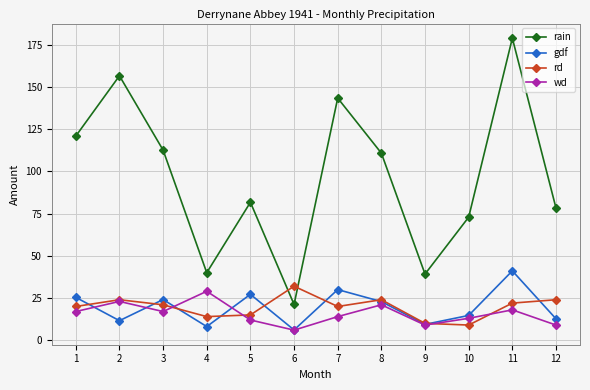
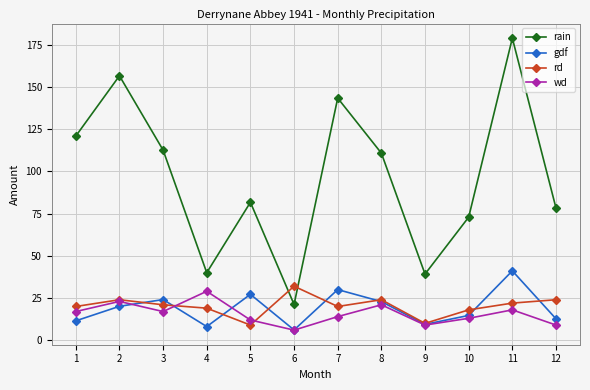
  {
    "rain": {
      "1": 121,
      "2": 157,
      "3": 113,
      "4": 40,
      "5": 82,
      "6": 21,
      "7": 143,
      "8": 111,
      "9": 39,
      "10": 73,
      "11": 179,
      "12": 78
    },
    "gdf": {
-     "1": 25,
-     "2": 12,
+     "1": 12,
+     "2": 20,
      "3": 24,
      "4": 8,
      "5": 27,
      "7": 30,
      "10": 15,
      "11": 41,
      "12": 13
    },
    "rd": {
      "1": 20,
      "3": 21,
-     "4": 14,
-     "5": 15,
+     "4": 19,
+     "5": 9,
      "6": 32,
      "7": 20,
-     "10": 9,
+     "10": 18,
      "11": 22,
      "12": 24
    },
    "wd": {
      "1": 17,
      "3": 17,
      "4": 29,
      "5": 12,
      "7": 14,
      "8": 21,
      "10": 13,
      "11": 18,
      "12": 9
    }
  }
